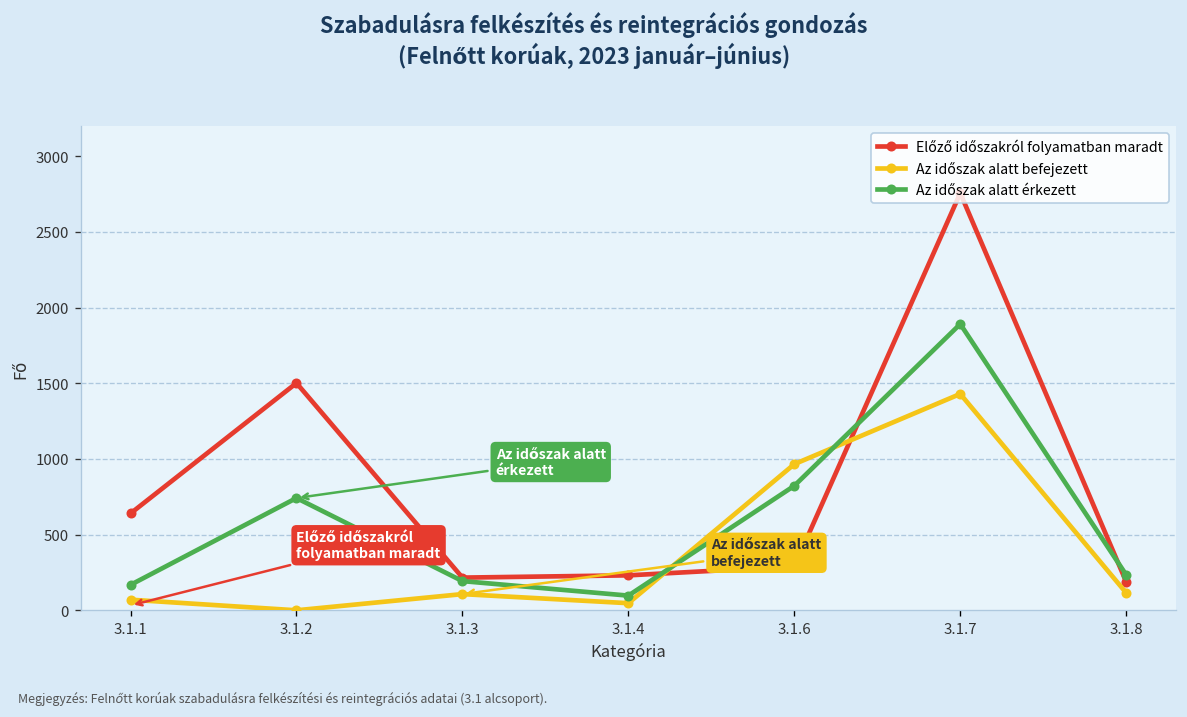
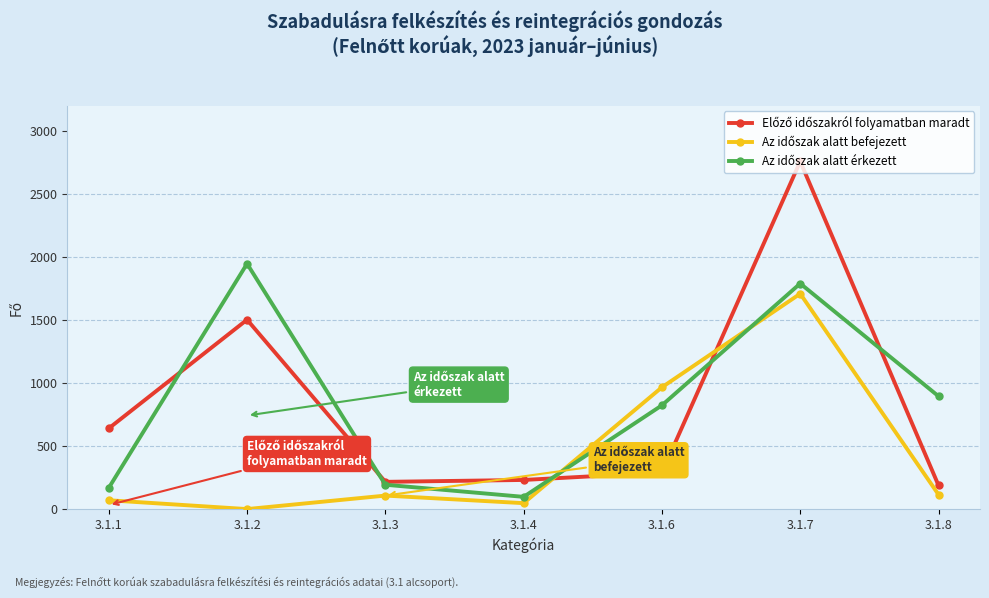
  {
    "Előző időszakról folyamatban maradt": {
      "3.1.1": 640,
      "3.1.2": 1500,
      "3.1.3": 220,
      "3.1.4": 230,
      "3.1.8": 190
    },
    "Az időszak alatt befejezett": {
      "3.1.1": 70,
      "3.1.2": 0,
      "3.1.3": 110,
      "3.1.4": 50,
      "3.1.6": 970,
-     "3.1.7": 1430,
+     "3.1.7": 1710,
      "3.1.8": 120
    },
    "Az időszak alatt érkezett": {
      "3.1.1": 170,
-     "3.1.2": 740,
+     "3.1.2": 1950,
      "3.1.3": 190,
      "3.1.4": 100,
      "3.1.6": 820,
-     "3.1.7": 1890,
-     "3.1.8": 230
+     "3.1.7": 1790,
+     "3.1.8": 900
    }
  }
